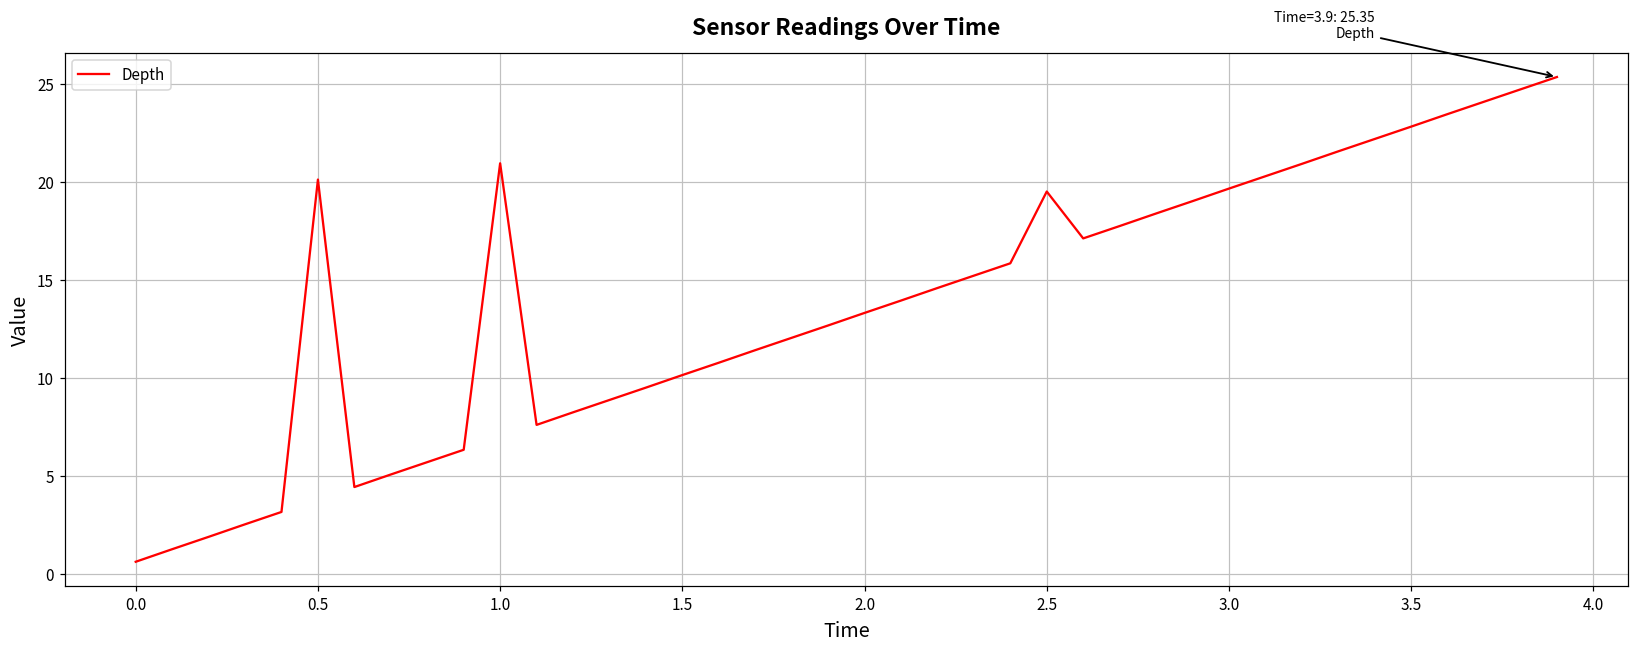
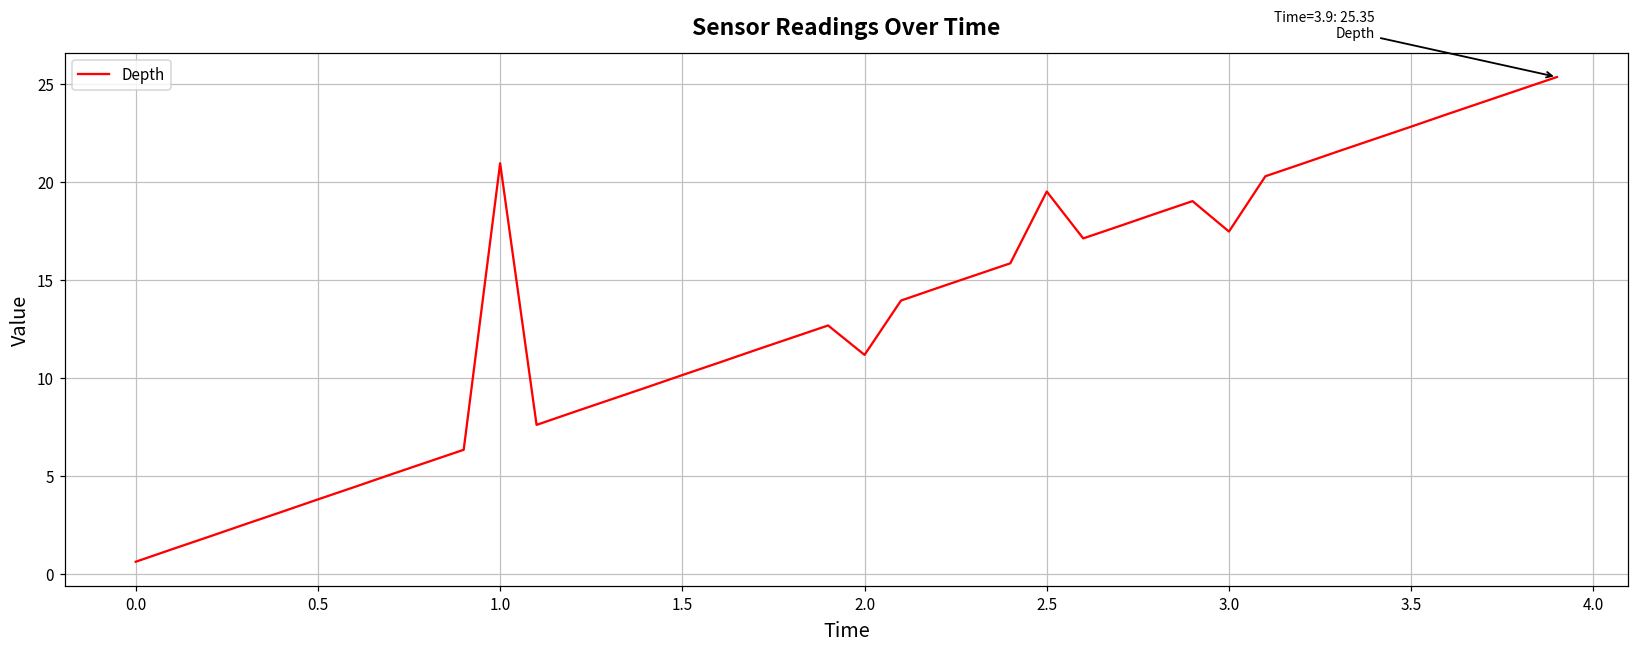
  {
    "0.0": 0.6,
-   "0.5": 20.1,
+   "0.5": 3.8,
    "1.0": 21.0,
    "1.5": 10.2,
-   "2.0": 13.3,
+   "2.0": 11.2,
    "2.5": 19.5,
-   "3.0": 19.7,
+   "3.0": 17.5,
    "3.5": 22.8
  }
